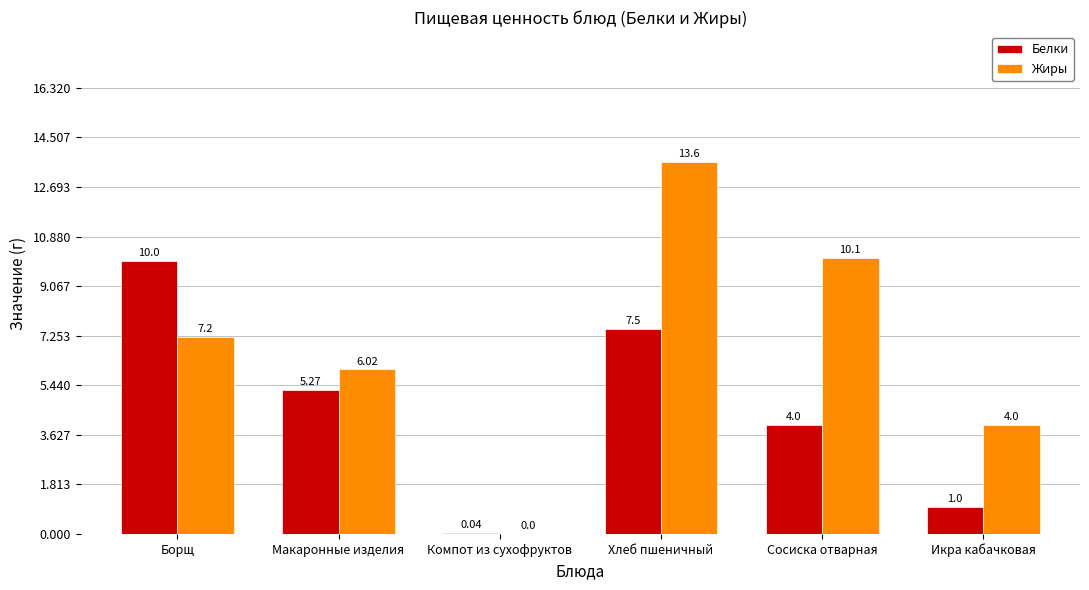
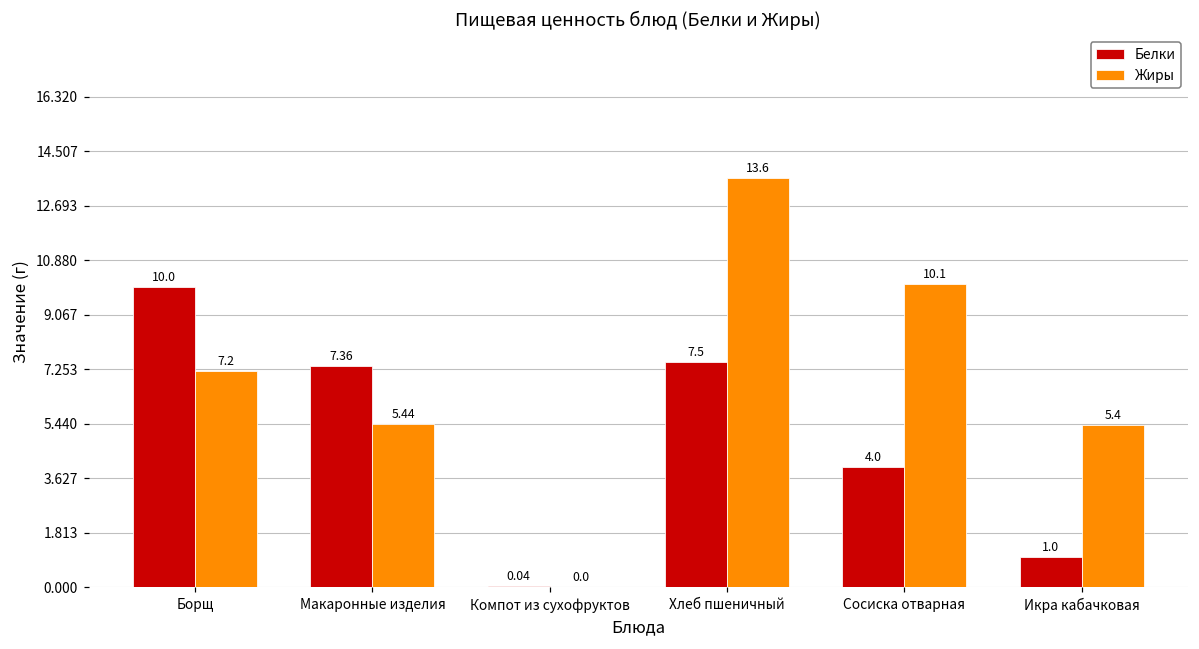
  {
    "Белки": {
      "Борщ": 10.0,
-     "Макаронные изделия": 5.27,
+     "Макаронные изделия": 7.36,
      "Компот из сухофруктов": 0.04,
      "Хлеб пшеничный": 7.5,
      "Сосиска отварная": 4.0,
      "Икра кабачковая": 1.0
    },
    "Жиры": {
      "Борщ": 7.2,
-     "Макаронные изделия": 6.02,
+     "Макаронные изделия": 5.44,
      "Компот из сухофруктов": 0.0,
      "Хлеб пшеничный": 13.6,
      "Сосиска отварная": 10.1,
-     "Икра кабачковая": 4.0
+     "Икра кабачковая": 5.4
    }
  }
